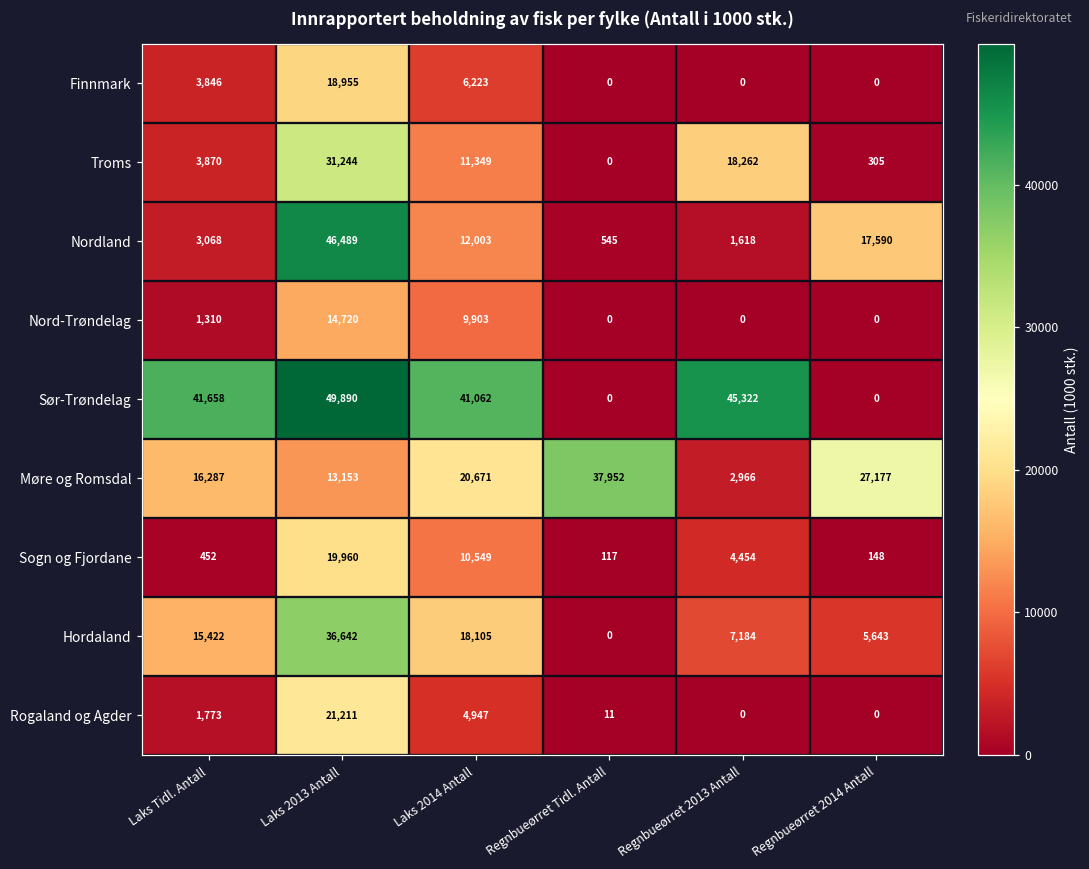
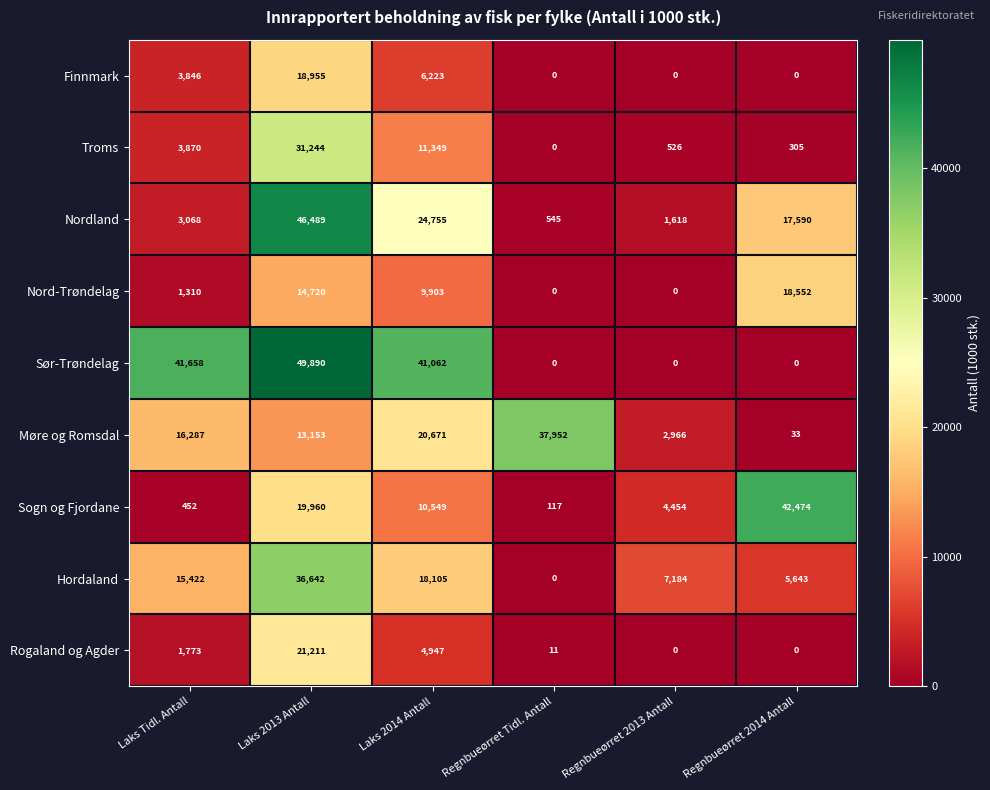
  {
    "Finnmark": {
      "Laks Tidl. Antall": "3,846",
      "Laks 2013 Antall": "18,955",
      "Laks 2014 Antall": "6,223",
      "Regnbueørret Tidl. Antall": "0",
      "Regnbueørret 2013 Antall": "0",
      "Regnbueørret 2014 Antall": "0"
    },
    "Troms": {
      "Laks Tidl. Antall": "3,870",
      "Laks 2013 Antall": "31,244",
      "Laks 2014 Antall": "11,349",
      "Regnbueørret Tidl. Antall": "0",
-     "Regnbueørret 2013 Antall": "18,262",
+     "Regnbueørret 2013 Antall": "526",
      "Regnbueørret 2014 Antall": "305"
    },
    "Nordland": {
      "Laks Tidl. Antall": "3,068",
      "Laks 2013 Antall": "46,489",
-     "Laks 2014 Antall": "12,003",
+     "Laks 2014 Antall": "24,755",
      "Regnbueørret Tidl. Antall": "545",
      "Regnbueørret 2013 Antall": "1,618",
      "Regnbueørret 2014 Antall": "17,590"
    },
    "Nord-Trøndelag": {
      "Laks Tidl. Antall": "1,310",
      "Laks 2013 Antall": "14,720",
      "Laks 2014 Antall": "9,903",
      "Regnbueørret Tidl. Antall": "0",
      "Regnbueørret 2013 Antall": "0",
-     "Regnbueørret 2014 Antall": "0"
+     "Regnbueørret 2014 Antall": "18,552"
    },
    "Sør-Trøndelag": {
      "Laks Tidl. Antall": "41,658",
      "Laks 2013 Antall": "49,890",
      "Laks 2014 Antall": "41,062",
      "Regnbueørret Tidl. Antall": "0",
-     "Regnbueørret 2013 Antall": "45,322",
+     "Regnbueørret 2013 Antall": "0",
      "Regnbueørret 2014 Antall": "0"
    },
    "Møre og Romsdal": {
      "Laks Tidl. Antall": "16,287",
      "Laks 2013 Antall": "13,153",
      "Laks 2014 Antall": "20,671",
      "Regnbueørret Tidl. Antall": "37,952",
      "Regnbueørret 2013 Antall": "2,966",
-     "Regnbueørret 2014 Antall": "27,177"
+     "Regnbueørret 2014 Antall": "33"
    },
    "Sogn og Fjordane": {
      "Laks Tidl. Antall": "452",
      "Laks 2013 Antall": "19,960",
      "Laks 2014 Antall": "10,549",
      "Regnbueørret Tidl. Antall": "117",
      "Regnbueørret 2013 Antall": "4,454",
-     "Regnbueørret 2014 Antall": "148"
+     "Regnbueørret 2014 Antall": "42,474"
    },
    "Hordaland": {
      "Laks Tidl. Antall": "15,422",
      "Laks 2013 Antall": "36,642",
      "Laks 2014 Antall": "18,105",
      "Regnbueørret Tidl. Antall": "0",
      "Regnbueørret 2013 Antall": "7,184",
      "Regnbueørret 2014 Antall": "5,643"
    },
    "Rogaland og Agder": {
      "Laks Tidl. Antall": "1,773",
      "Laks 2013 Antall": "21,211",
      "Laks 2014 Antall": "4,947",
      "Regnbueørret Tidl. Antall": "11",
      "Regnbueørret 2013 Antall": "0",
      "Regnbueørret 2014 Antall": "0"
    }
  }
